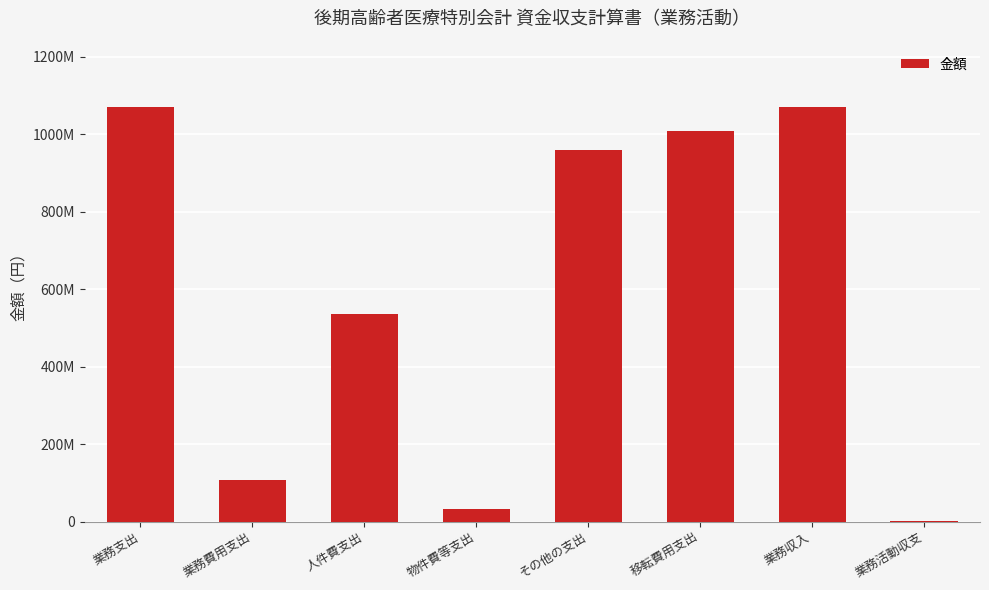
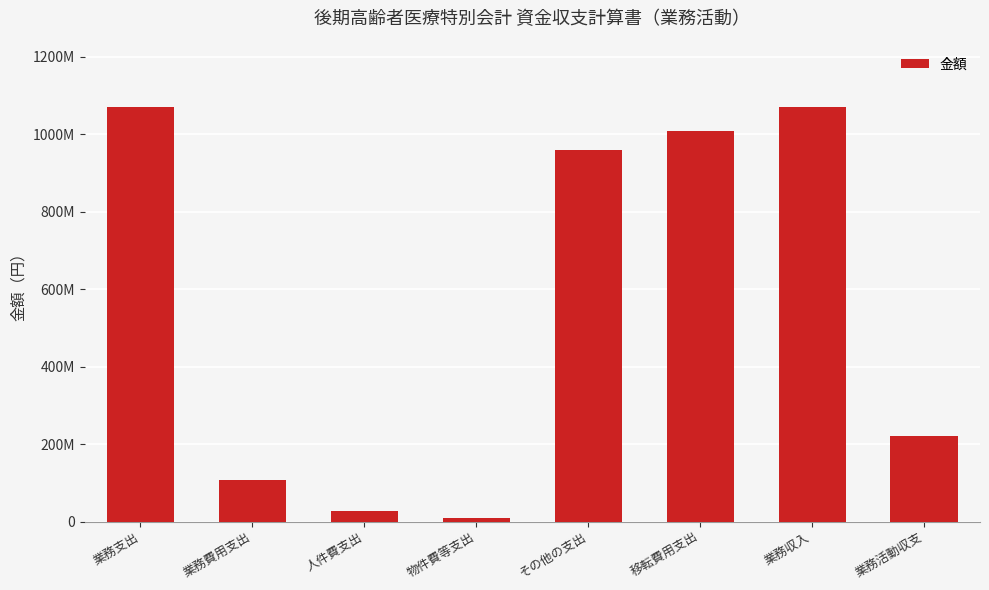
  {
    "業務支出": 1070000000,
    "業務費用支出": 110000000,
-   "人件費支出": 540000000,
-   "物件費等支出": 30000000,
+   "人件費支出": 30000000,
+   "物件費等支出": 10000000,
    "その他の支出": 960000000,
    "移転費用支出": 1010000000,
    "業務収入": 1070000000,
-   "業務活動収支": 0
+   "業務活動収支": 220000000
  }
